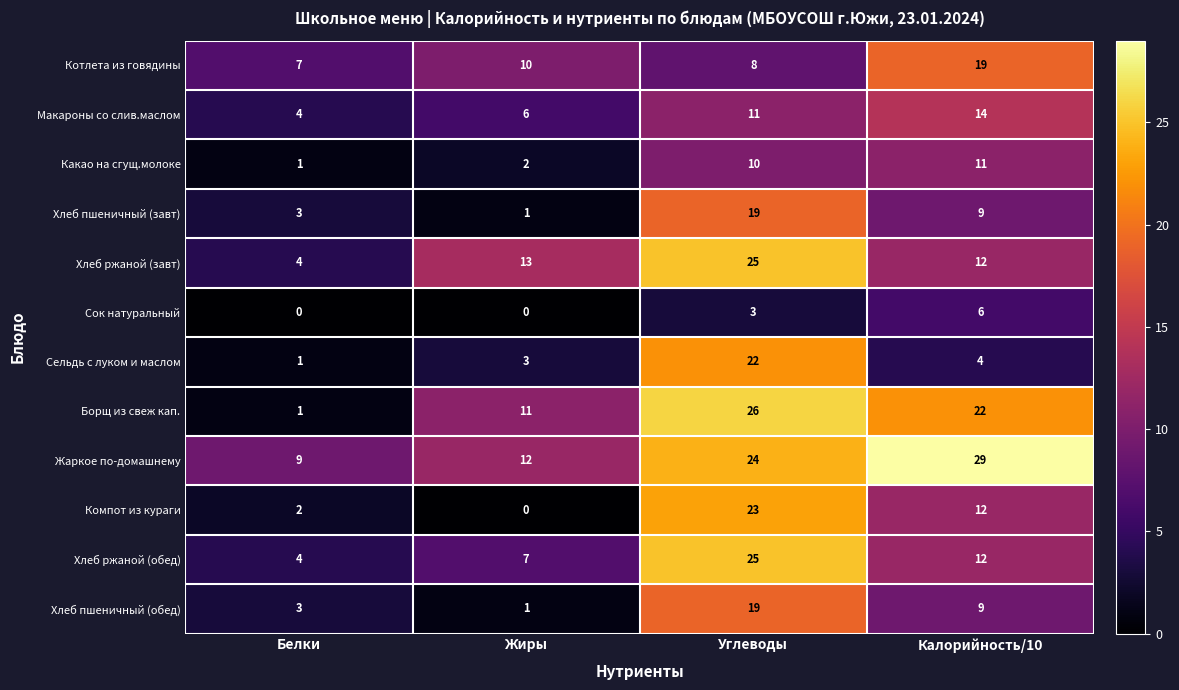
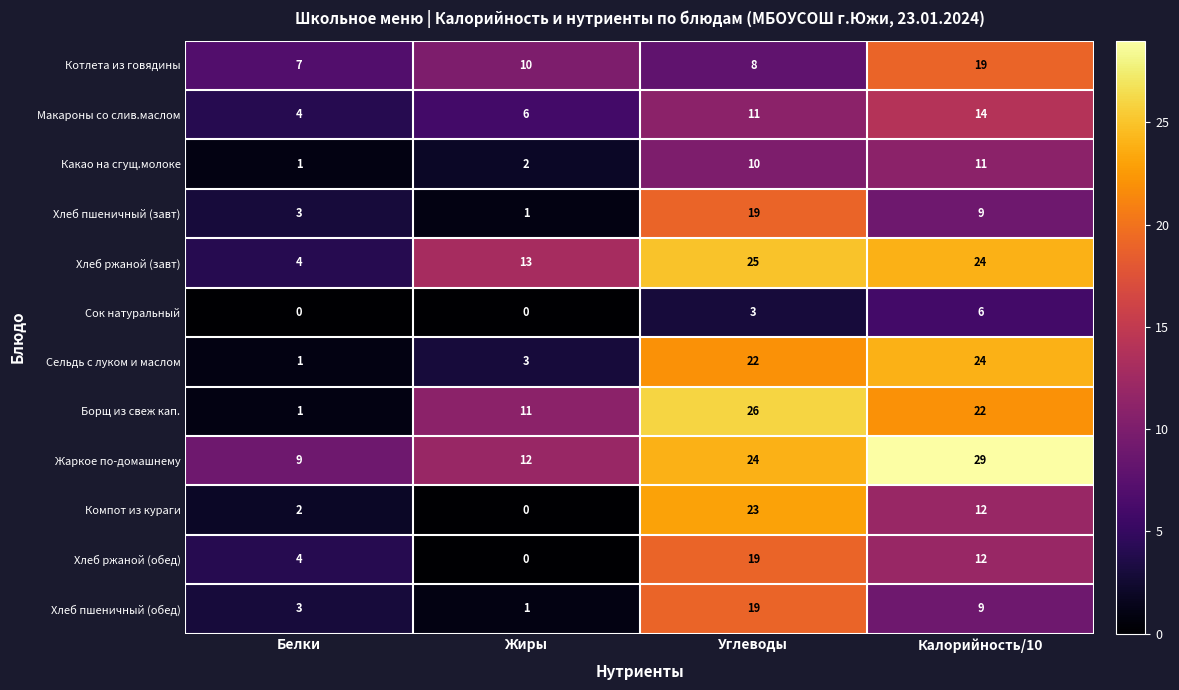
  {
    "Котлета из говядины": {
      "Белки": 7,
      "Жиры": 10,
      "Углеводы": 8,
      "Калорийность/10": 19
    },
    "Макароны со слив.маслом": {
      "Белки": 4,
      "Жиры": 6,
      "Углеводы": 11,
      "Калорийность/10": 14
    },
    "Какао на сгущ.молоке": {
      "Белки": 1,
      "Жиры": 2,
      "Углеводы": 10,
      "Калорийность/10": 11
    },
    "Хлеб пшеничный (завт)": {
      "Белки": 3,
      "Жиры": 1,
      "Углеводы": 19,
      "Калорийность/10": 9
    },
    "Хлеб ржаной (завт)": {
      "Белки": 4,
      "Жиры": 13,
      "Углеводы": 25,
-     "Калорийность/10": 12
+     "Калорийность/10": 24
    },
    "Сок натуральный": {
      "Белки": 0,
      "Жиры": 0,
      "Углеводы": 3,
      "Калорийность/10": 6
    },
    "Сельдь с луком и маслом": {
      "Белки": 1,
      "Жиры": 3,
      "Углеводы": 22,
-     "Калорийность/10": 4
+     "Калорийность/10": 24
    },
    "Борщ из свеж кап.": {
      "Белки": 1,
      "Жиры": 11,
      "Углеводы": 26,
      "Калорийность/10": 22
    },
    "Жаркое по-домашнему": {
      "Белки": 9,
      "Жиры": 12,
      "Углеводы": 24,
      "Калорийность/10": 29
    },
    "Компот из кураги": {
      "Белки": 2,
      "Жиры": 0,
      "Углеводы": 23,
      "Калорийность/10": 12
    },
    "Хлеб ржаной (обед)": {
      "Белки": 4,
-     "Жиры": 7,
-     "Углеводы": 25,
+     "Жиры": 0,
+     "Углеводы": 19,
      "Калорийность/10": 12
    },
    "Хлеб пшеничный (обед)": {
      "Белки": 3,
      "Жиры": 1,
      "Углеводы": 19,
      "Калорийность/10": 9
    }
  }
